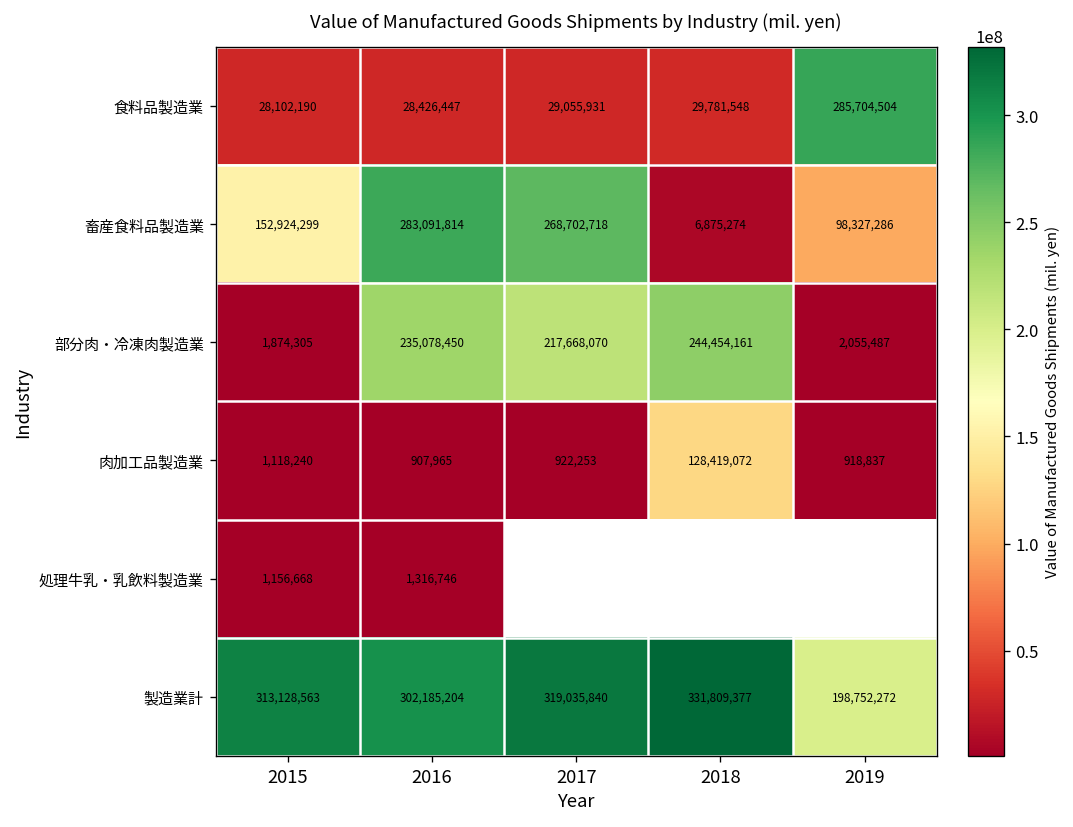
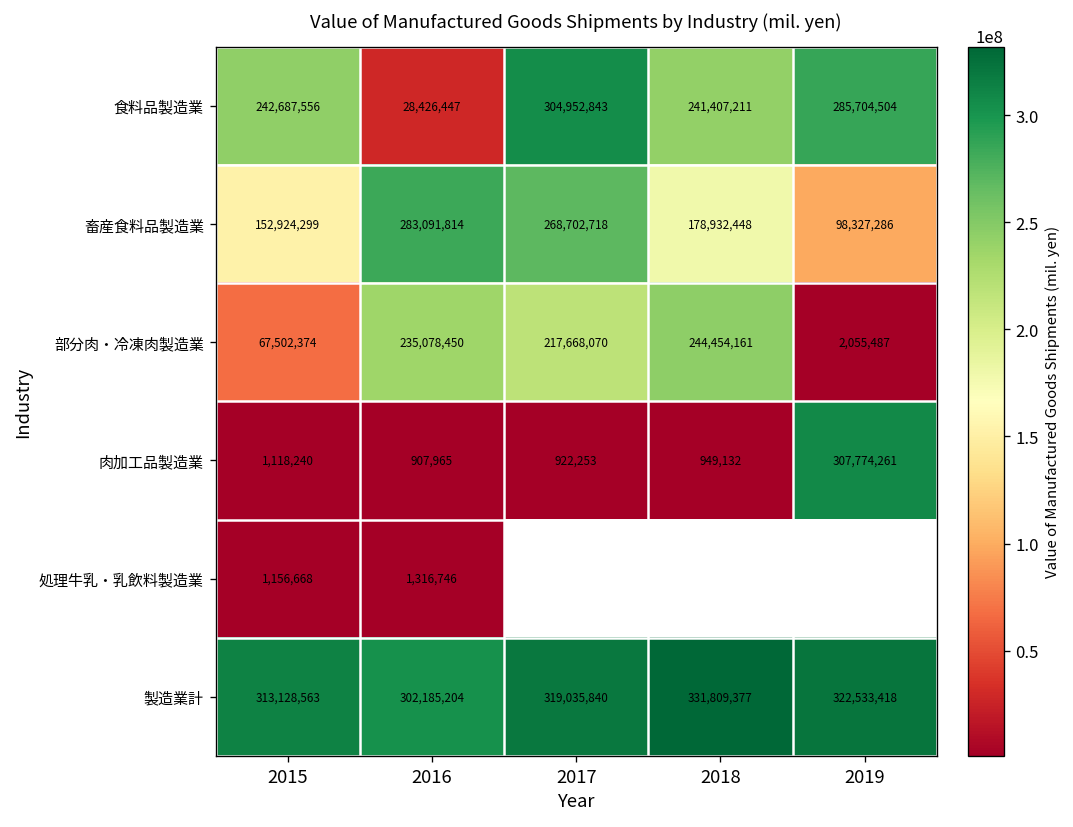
  {
    "食料品製造業": {
-     "2015": "28,102,190",
+     "2015": "242,687,556",
      "2016": "28,426,447",
-     "2017": "29,055,931",
-     "2018": "29,781,548",
+     "2017": "304,952,843",
+     "2018": "241,407,211",
      "2019": "285,704,504"
    },
    "畜産食料品製造業": {
      "2015": "152,924,299",
      "2016": "283,091,814",
      "2017": "268,702,718",
-     "2018": "6,875,274",
+     "2018": "178,932,448",
      "2019": "98,327,286"
    },
    "部分肉・冷凍肉製造業": {
-     "2015": "1,874,305",
+     "2015": "67,502,374",
      "2016": "235,078,450",
      "2017": "217,668,070",
      "2018": "244,454,161",
      "2019": "2,055,487"
    },
    "肉加工品製造業": {
      "2015": "1,118,240",
      "2016": "907,965",
      "2017": "922,253",
-     "2018": "128,419,072",
-     "2019": "918,837"
+     "2018": "949,132",
+     "2019": "307,774,261"
    },
    "処理牛乳・乳飲料製造業": {
      "2015": "1,156,668",
      "2016": "1,316,746"
    },
    "製造業計": {
      "2015": "313,128,563",
      "2016": "302,185,204",
      "2017": "319,035,840",
      "2018": "331,809,377",
-     "2019": "198,752,272"
+     "2019": "322,533,418"
    }
  }
